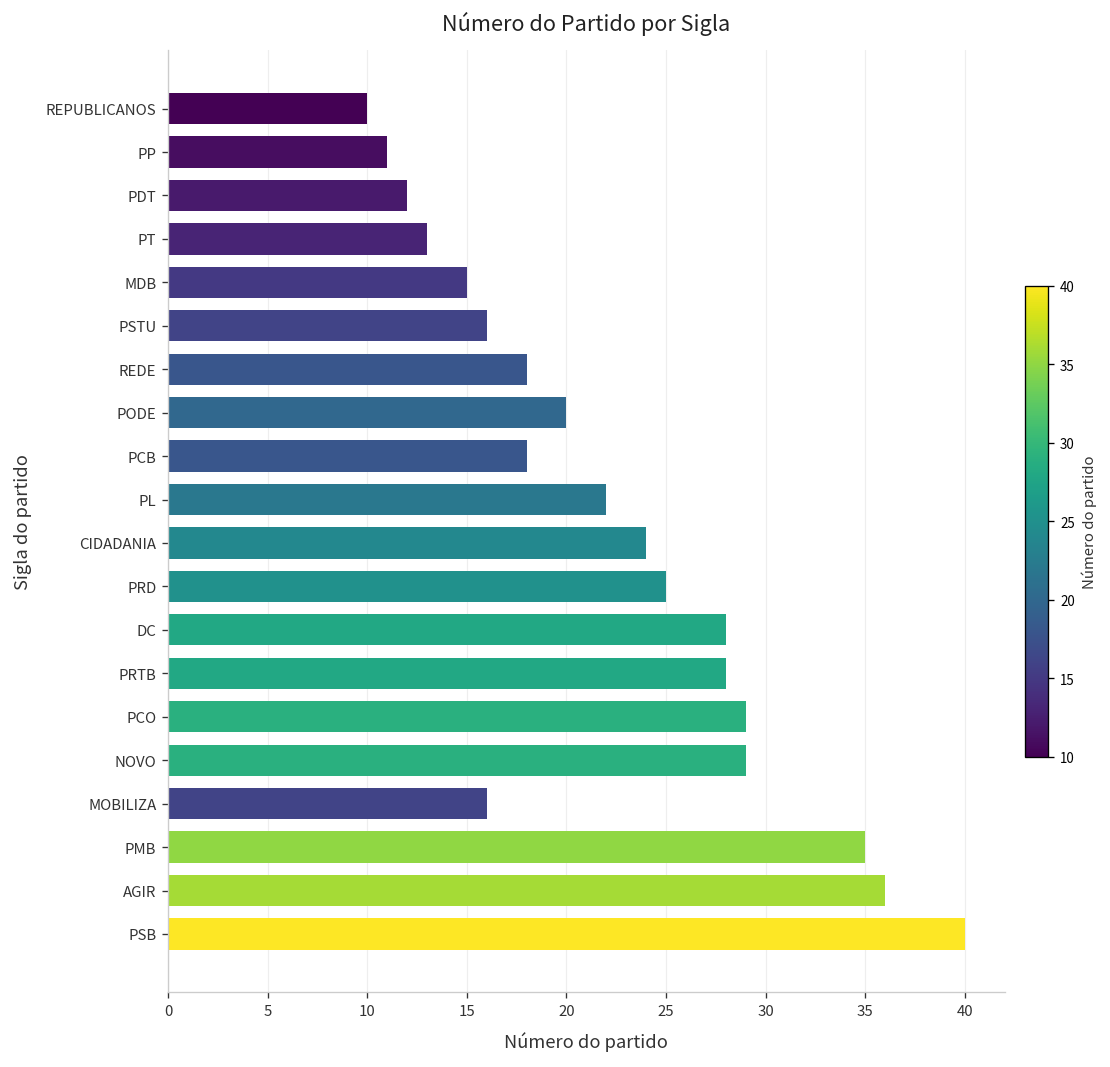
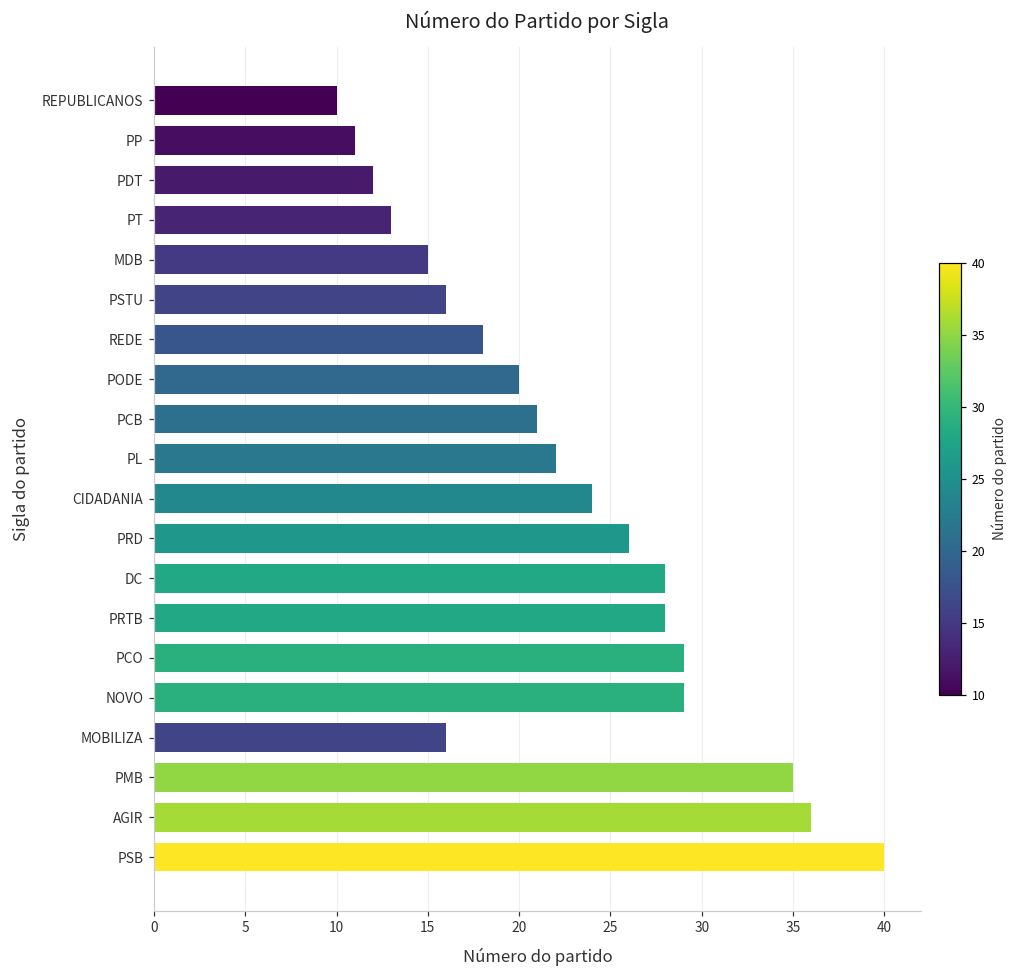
  {
    "REPUBLICANOS": 10,
    "PP": 11,
    "PDT": 12,
    "PT": 13,
    "MDB": 15,
    "PSTU": 16,
    "REDE": 18,
    "PODE": 20,
-   "PCB": 18,
+   "PCB": 21,
    "PL": 22,
    "CIDADANIA": 24,
-   "PRD": 25,
+   "PRD": 26,
    "DC": 28,
    "PRTB": 28,
    "PCO": 29,
    "NOVO": 29,
    "MOBILIZA": 16,
    "PMB": 35,
    "AGIR": 36,
    "PSB": 40
  }
